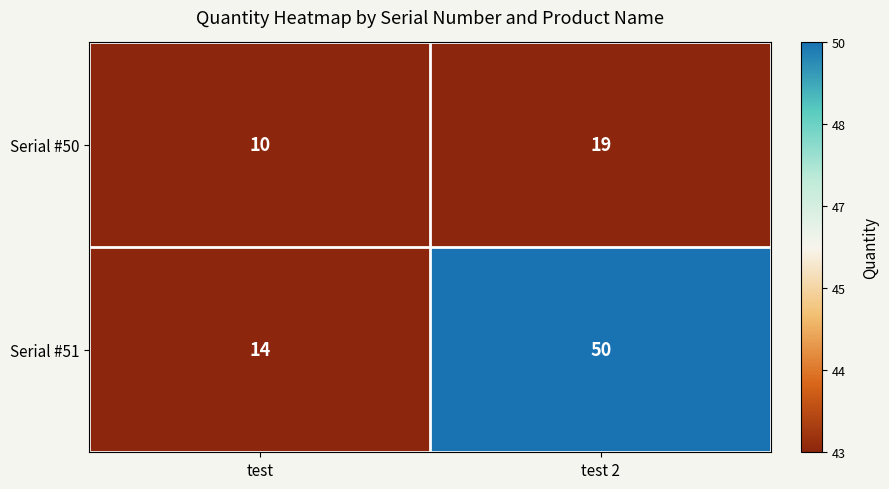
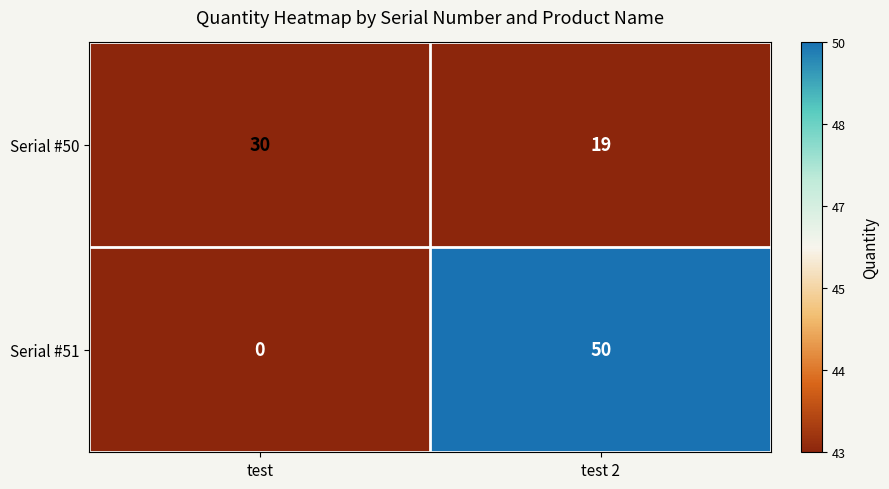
  {
    "Serial #50": {
-     "test": 10,
+     "test": 30,
      "test 2": 19
    },
    "Serial #51": {
-     "test": 14,
+     "test": 0,
      "test 2": 50
    }
  }
